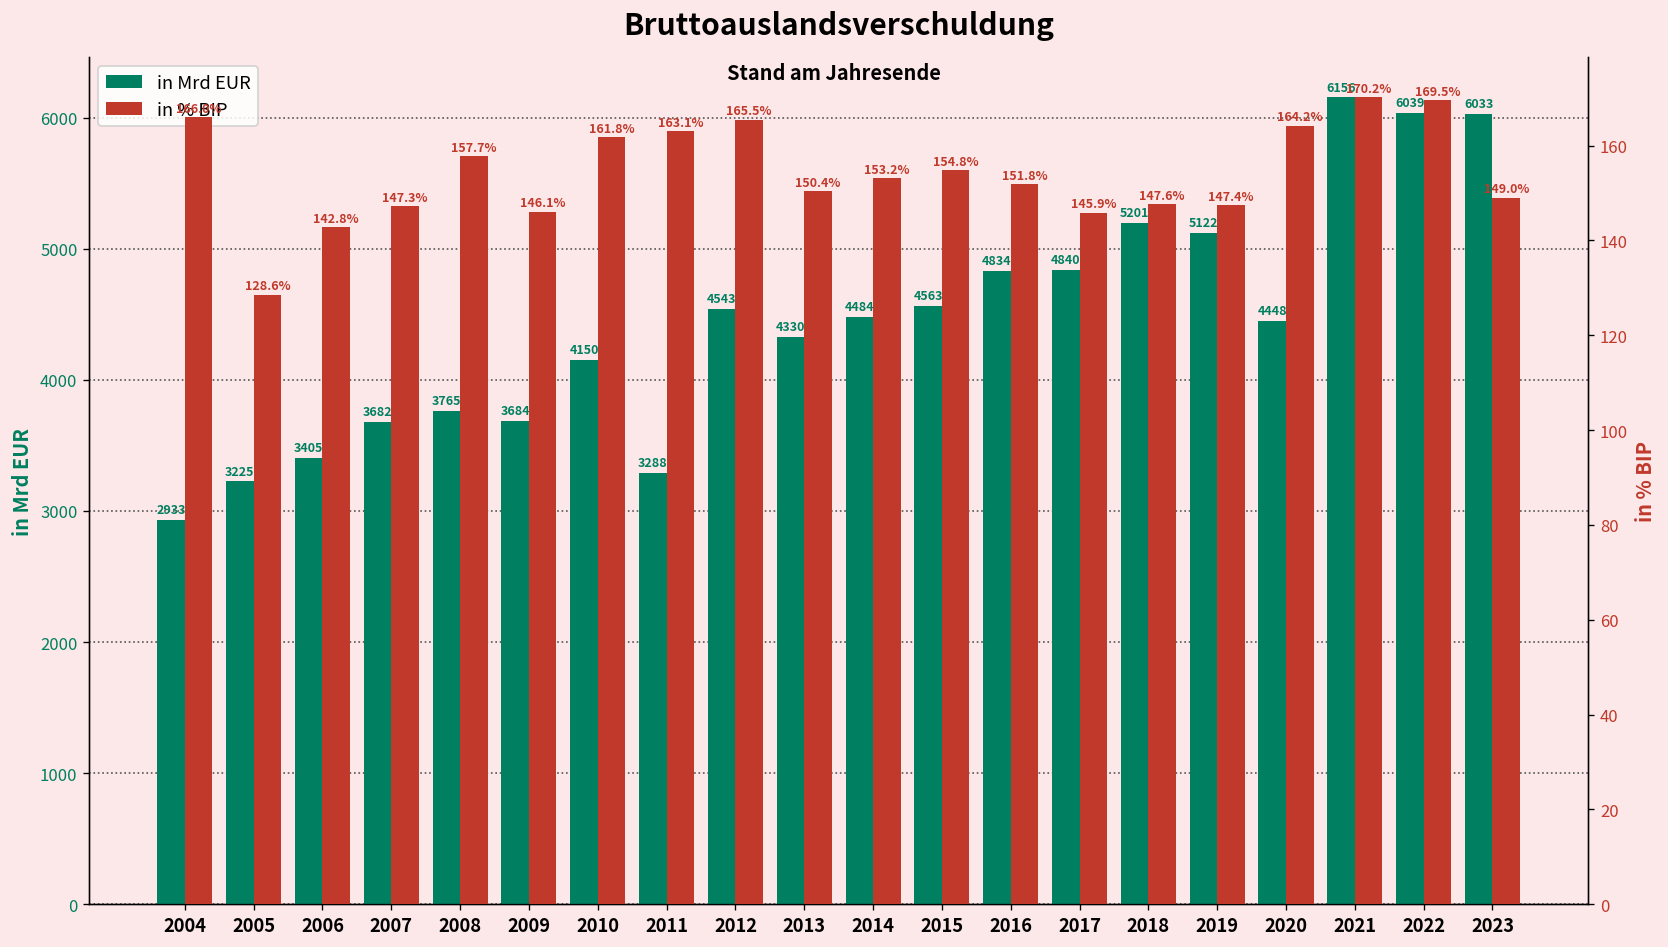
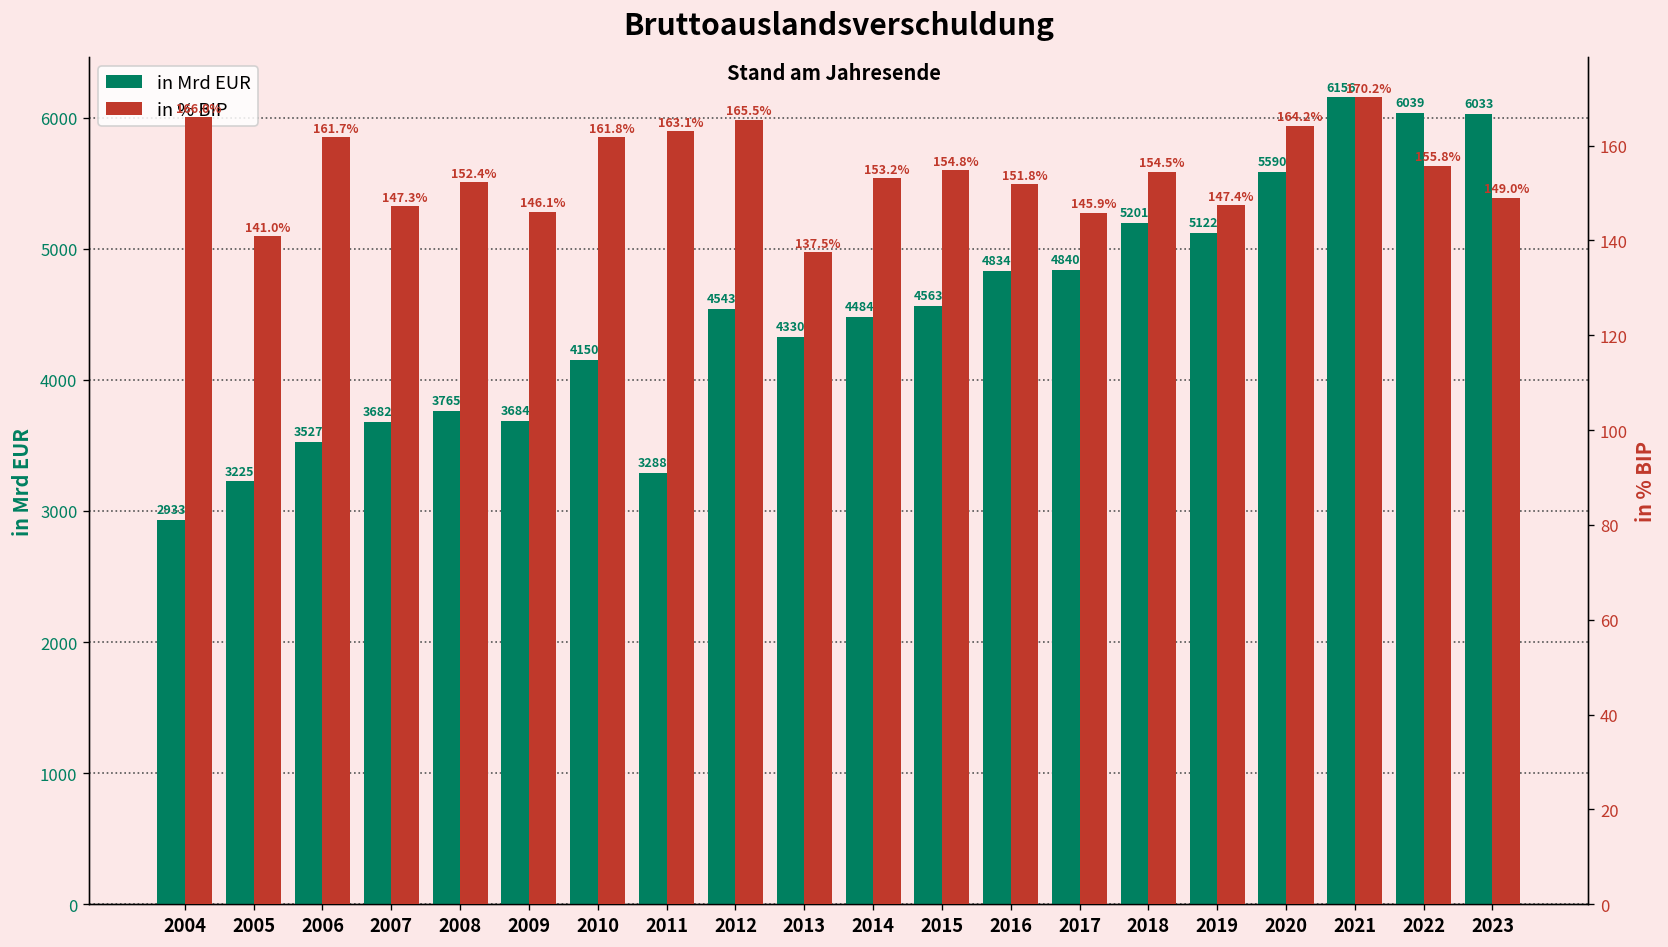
  {
    "in Mrd EUR": {
      "2004": "2933",
      "2005": "3225",
-     "2006": "3405",
+     "2006": "3527",
      "2007": "3682",
      "2008": "3765",
      "2009": "3684",
      "2010": "4150",
      "2011": "3288",
      "2012": "4543",
      "2013": "4330",
      "2014": "4484",
      "2015": "4563",
      "2016": "4834",
      "2017": "4840",
      "2018": "5201",
      "2019": "5122",
-     "2020": "4448",
+     "2020": "5590",
      "2022": "6039",
      "2023": "6033"
    },
    "in % BIP": {
-     "2005": "128.6%",
-     "2006": "142.8%",
+     "2005": "141.0%",
+     "2006": "161.7%",
      "2007": "147.3%",
-     "2008": "157.7%",
+     "2008": "152.4%",
      "2009": "146.1%",
      "2010": "161.8%",
      "2011": "163.1%",
      "2012": "165.5%",
-     "2013": "150.4%",
+     "2013": "137.5%",
      "2014": "153.2%",
      "2015": "154.8%",
      "2016": "151.8%",
      "2017": "145.9%",
-     "2018": "147.6%",
+     "2018": "154.5%",
      "2019": "147.4%",
      "2020": "164.2%",
-     "2022": "169.5%",
+     "2022": "155.8%",
      "2023": "149.0%"
    }
  }
